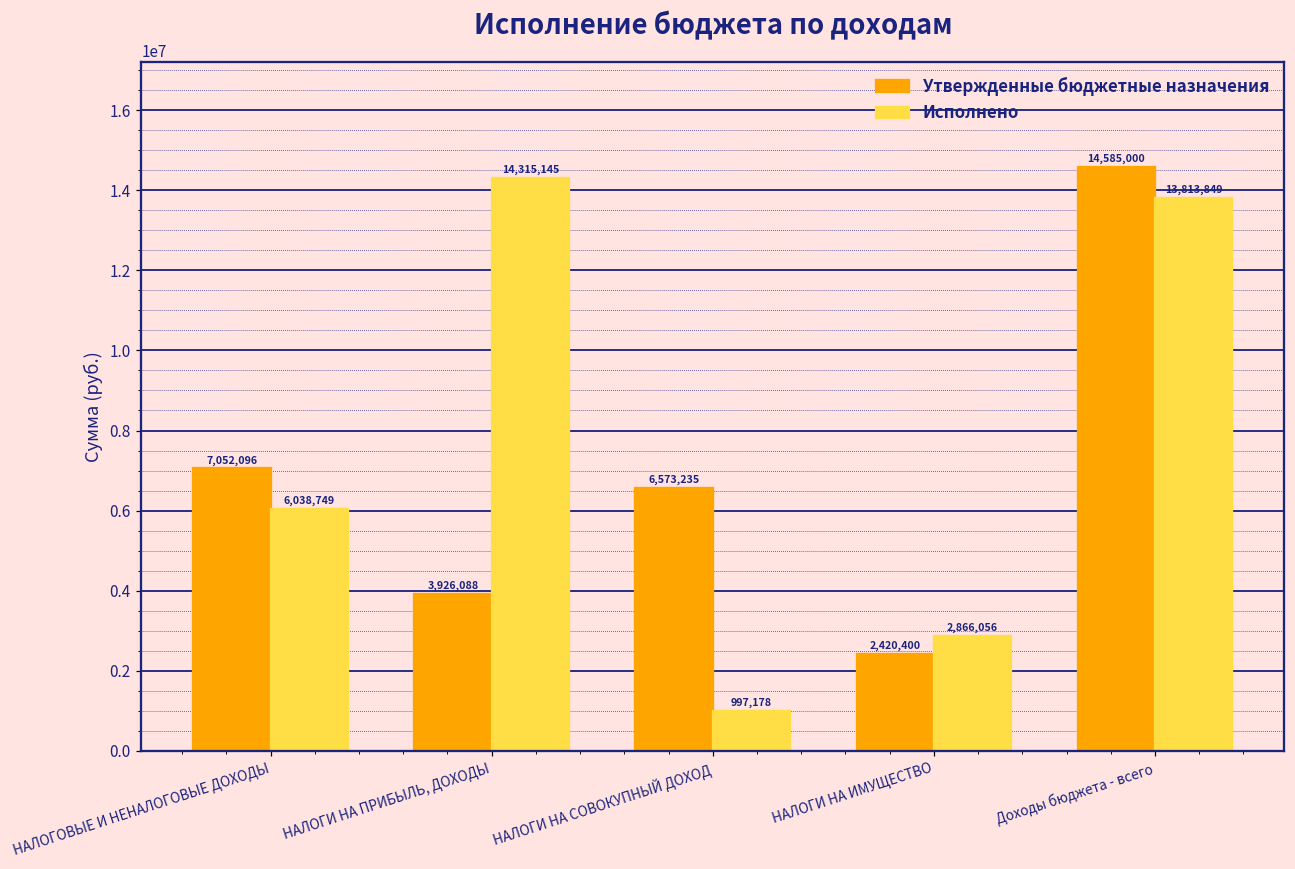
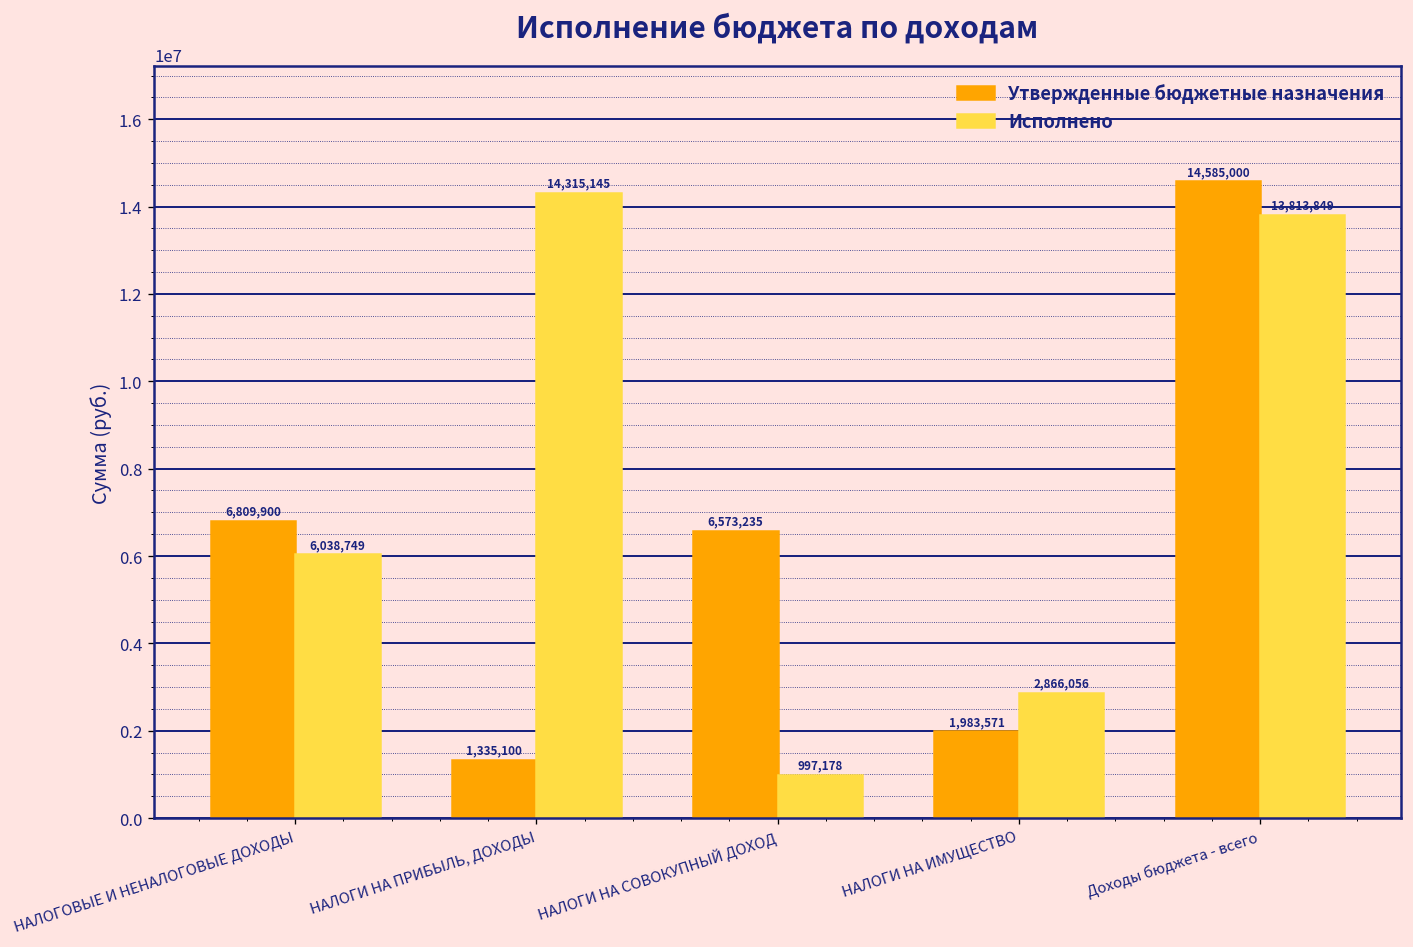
  {
    "Утвержденные бюджетные назначения": {
-     "НАЛОГОВЫЕ И НЕНАЛОГОВЫЕ ДОХОДЫ": "7,052,096",
-     "НАЛОГИ НА ПРИБЫЛЬ, ДОХОДЫ": "3,926,088",
+     "НАЛОГОВЫЕ И НЕНАЛОГОВЫЕ ДОХОДЫ": "6,809,900",
+     "НАЛОГИ НА ПРИБЫЛЬ, ДОХОДЫ": "1,335,100",
      "НАЛОГИ НА СОВОКУПНЫЙ ДОХОД": "6,573,235",
-     "НАЛОГИ НА ИМУЩЕСТВО": "2,420,400",
+     "НАЛОГИ НА ИМУЩЕСТВО": "1,983,571",
      "Доходы бюджета - всего": "14,585,000"
    },
    "Исполнено": {
      "НАЛОГОВЫЕ И НЕНАЛОГОВЫЕ ДОХОДЫ": "6,038,749",
      "НАЛОГИ НА ПРИБЫЛЬ, ДОХОДЫ": "14,315,145",
      "НАЛОГИ НА СОВОКУПНЫЙ ДОХОД": "997,178",
      "НАЛОГИ НА ИМУЩЕСТВО": "2,866,056",
      "Доходы бюджета - всего": "13,813,849"
    }
  }
